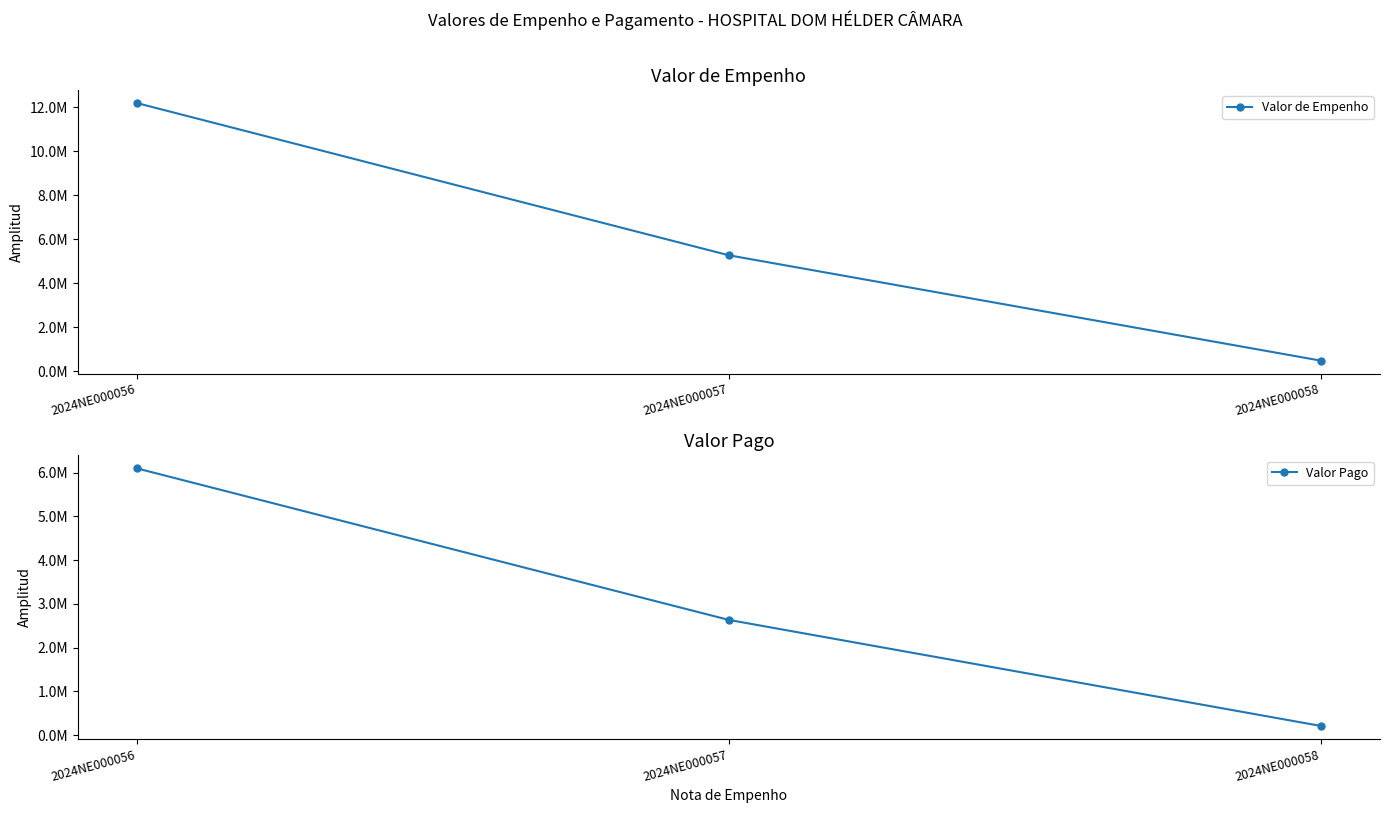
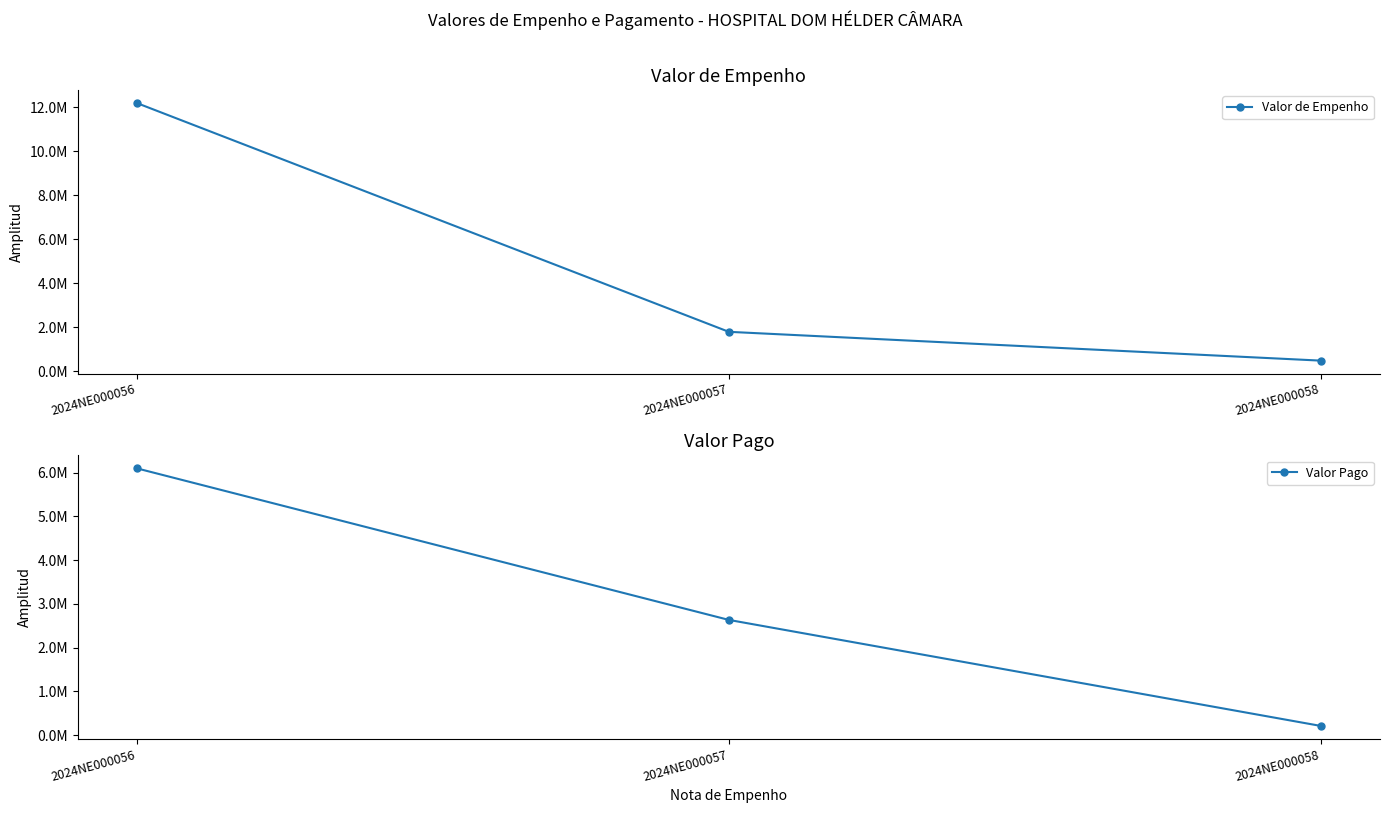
  {
    "Valor de Empenho": {
      "2024NE000056": 12200000,
-     "2024NE000057": 5300000,
+     "2024NE000057": 1800000,
      "2024NE000058": 500000
    },
    "Valor Pago": {
      "2024NE000056": 6100000,
      "2024NE000057": 2600000,
      "2024NE000058": 200000
    }
  }
